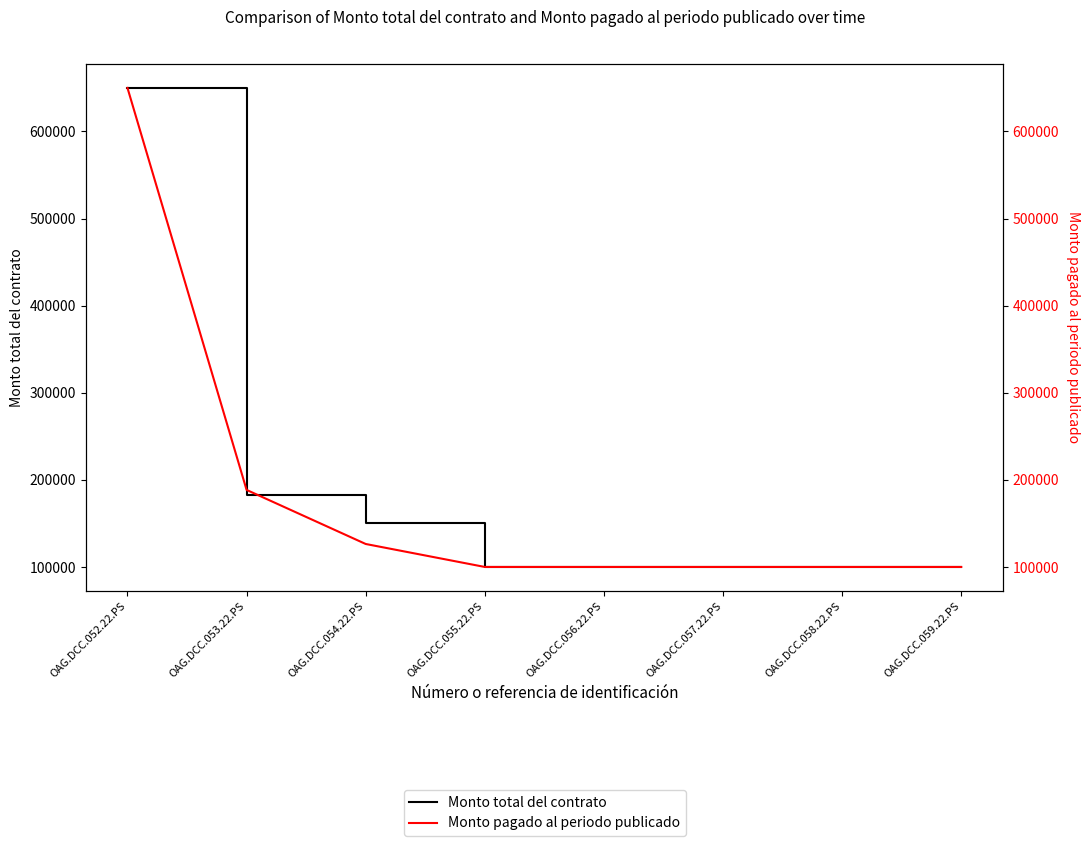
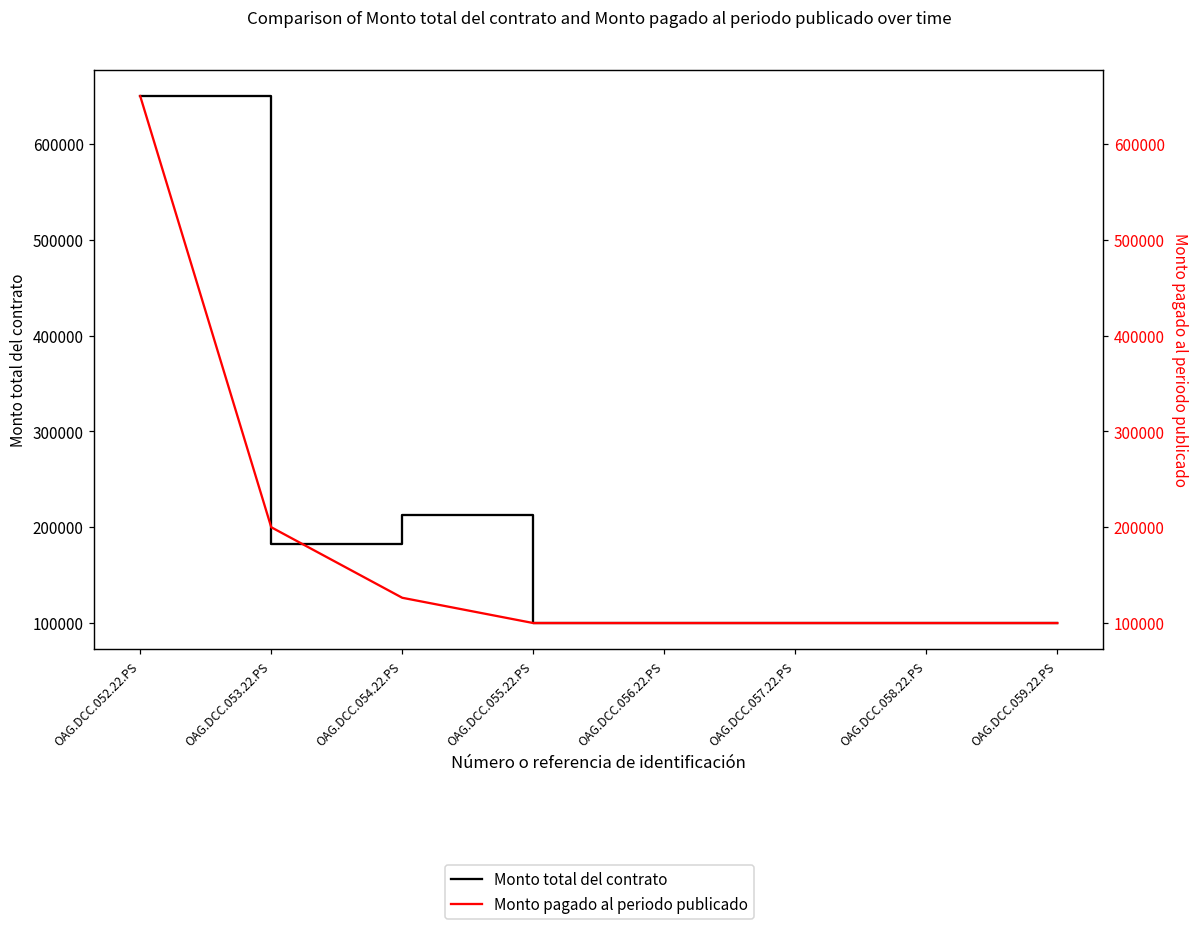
  {
    "Monto total del contrato": {
      "OAG.DCC.052.22.PS": 650000,
      "OAG.DCC.053.22.PS": 180000,
-     "OAG.DCC.054.22.PS": 150000,
+     "OAG.DCC.054.22.PS": 210000,
      "OAG.DCC.055.22.PS": 100000,
      "OAG.DCC.056.22.PS": 100000,
      "OAG.DCC.057.22.PS": 100000,
      "OAG.DCC.058.22.PS": 100000,
      "OAG.DCC.059.22.PS": 100000
    },
    "Monto pagado al periodo publicado": {
      "OAG.DCC.052.22.PS": 650000,
-     "OAG.DCC.053.22.PS": 190000,
+     "OAG.DCC.053.22.PS": 200000,
      "OAG.DCC.054.22.PS": 130000,
      "OAG.DCC.055.22.PS": 100000,
      "OAG.DCC.056.22.PS": 100000,
      "OAG.DCC.057.22.PS": 100000,
      "OAG.DCC.058.22.PS": 100000,
      "OAG.DCC.059.22.PS": 100000
    }
  }
